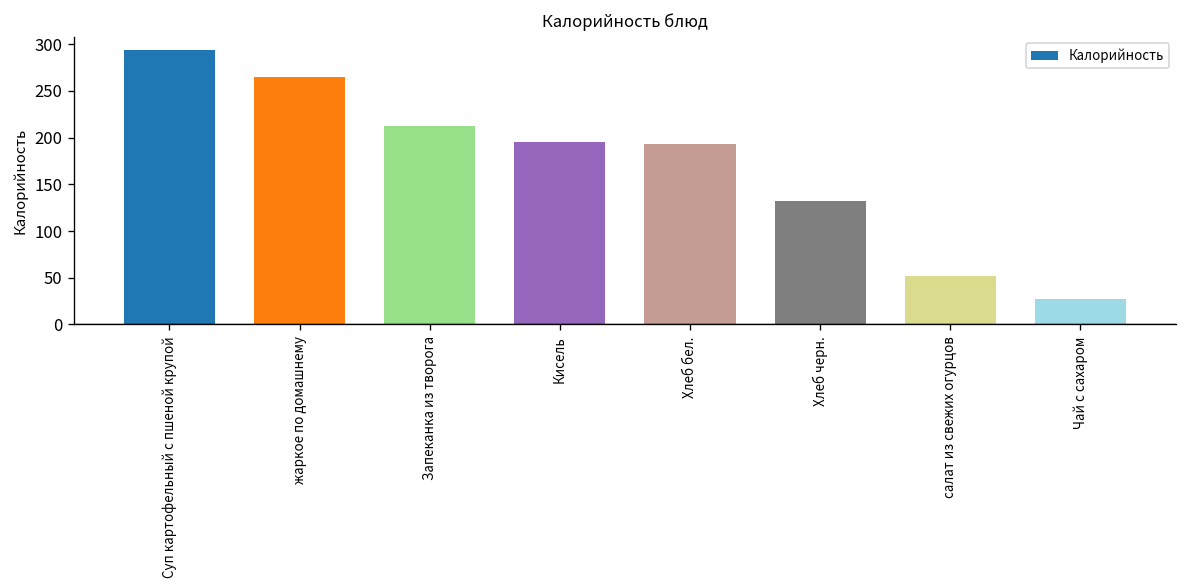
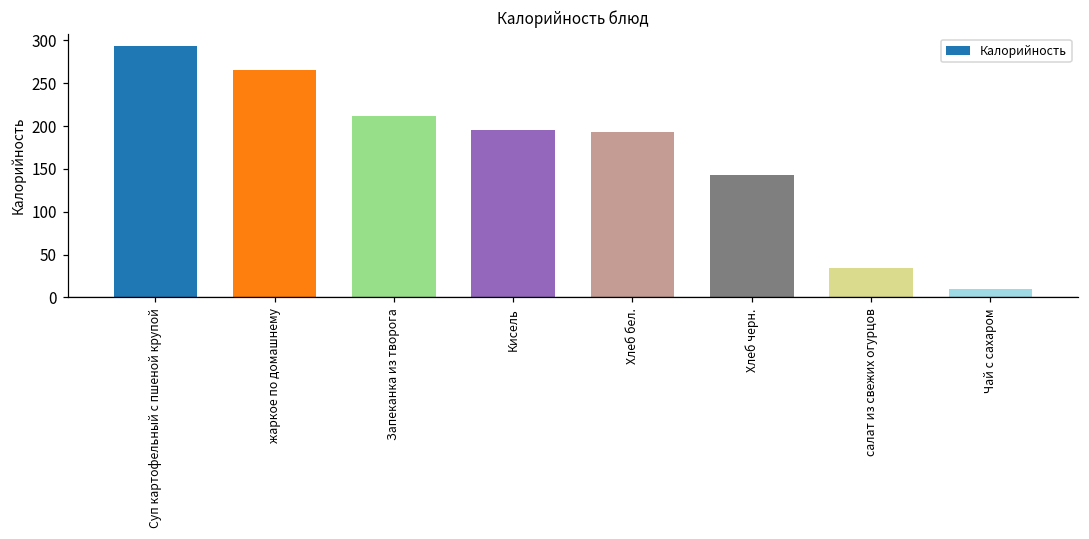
  {
    "Суп картофельный с пшеной крупой": 290,
    "жаркое по домашнему": 270,
    "Запеканка из творога": 210,
    "Кисель": 200,
    "Хлеб бел.": 190,
-   "Хлеб черн.": 130,
-   "салат из свежих огурцов": 50,
-   "Чай с сахаром": 30
+   "Хлеб черн.": 140,
+   "салат из свежих огурцов": 30,
+   "Чай с сахаром": 10
  }
